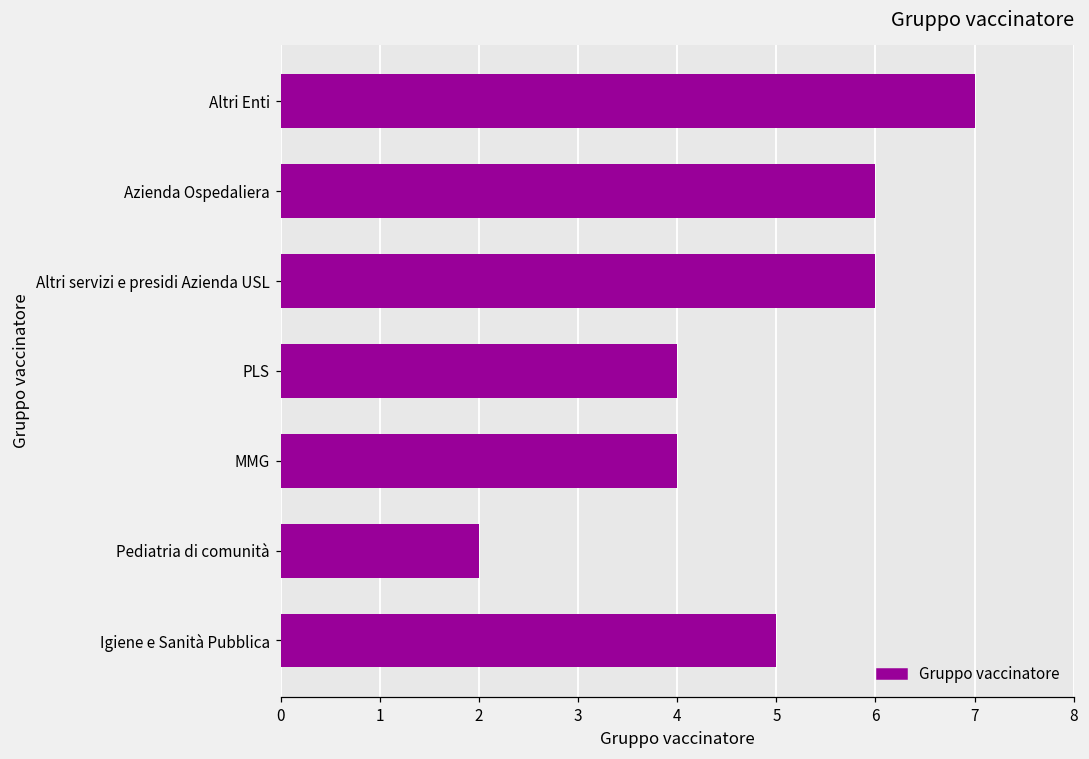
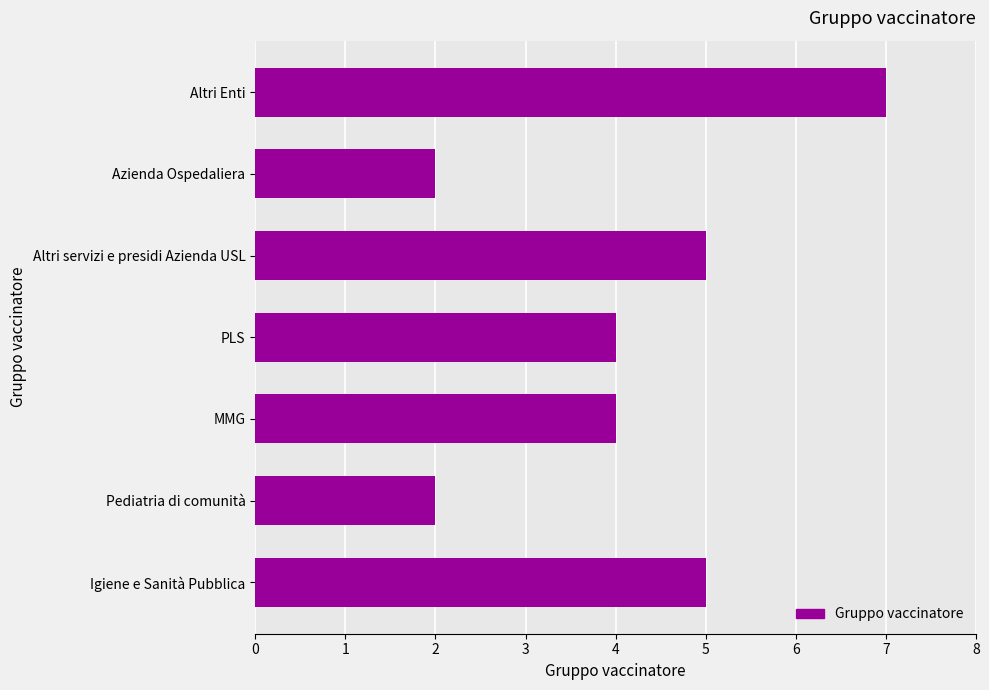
  {
    "Altri Enti": 7,
-   "Azienda Ospedaliera": 6,
-   "Altri servizi e presidi Azienda USL": 6,
+   "Azienda Ospedaliera": 2,
+   "Altri servizi e presidi Azienda USL": 5,
    "PLS": 4,
    "MMG": 4,
    "Pediatria di comunità": 2,
    "Igiene e Sanità Pubblica": 5
  }
